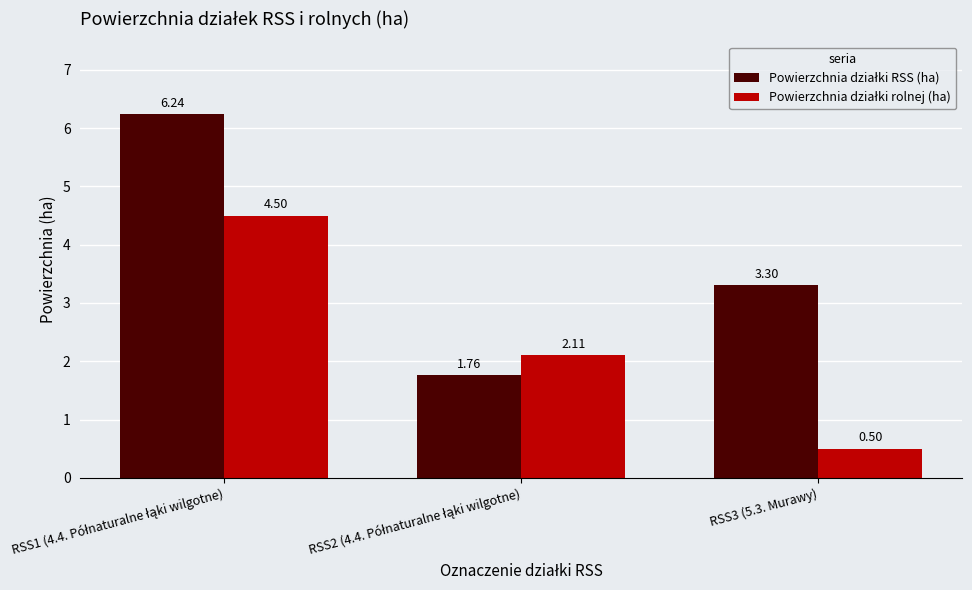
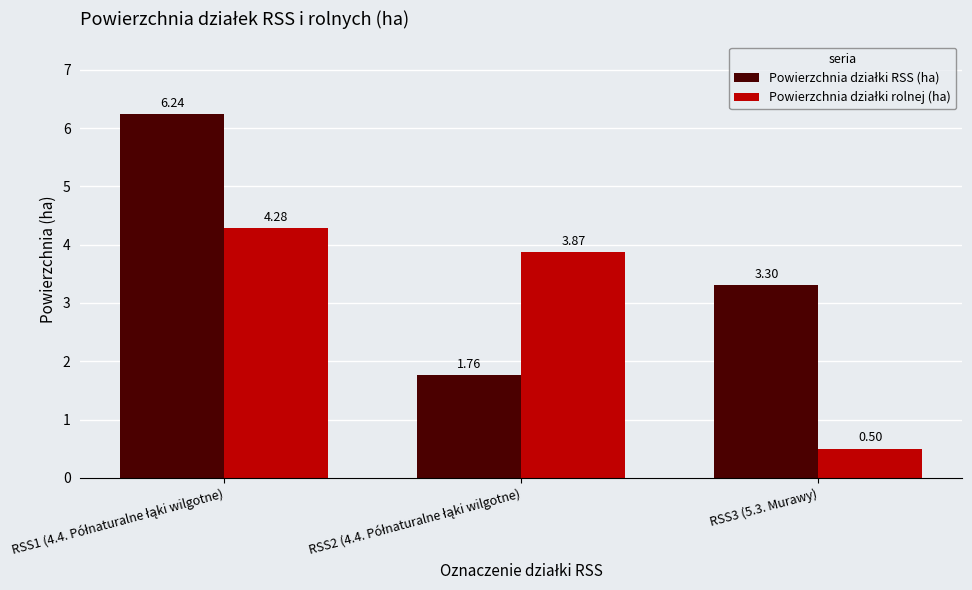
  {
    "Powierzchnia działki RSS (ha)": {
      "RSS1 (4.4. Półnaturalne łąki wilgotne)": 6.24,
      "RSS2 (4.4. Półnaturalne łąki wilgotne)": 1.76,
      "RSS3 (5.3. Murawy)": 3.30
    },
    "Powierzchnia działki rolnej (ha)": {
-     "RSS1 (4.4. Półnaturalne łąki wilgotne)": 4.50,
-     "RSS2 (4.4. Półnaturalne łąki wilgotne)": 2.11,
+     "RSS1 (4.4. Półnaturalne łąki wilgotne)": 4.28,
+     "RSS2 (4.4. Półnaturalne łąki wilgotne)": 3.87,
      "RSS3 (5.3. Murawy)": 0.50
    }
  }
